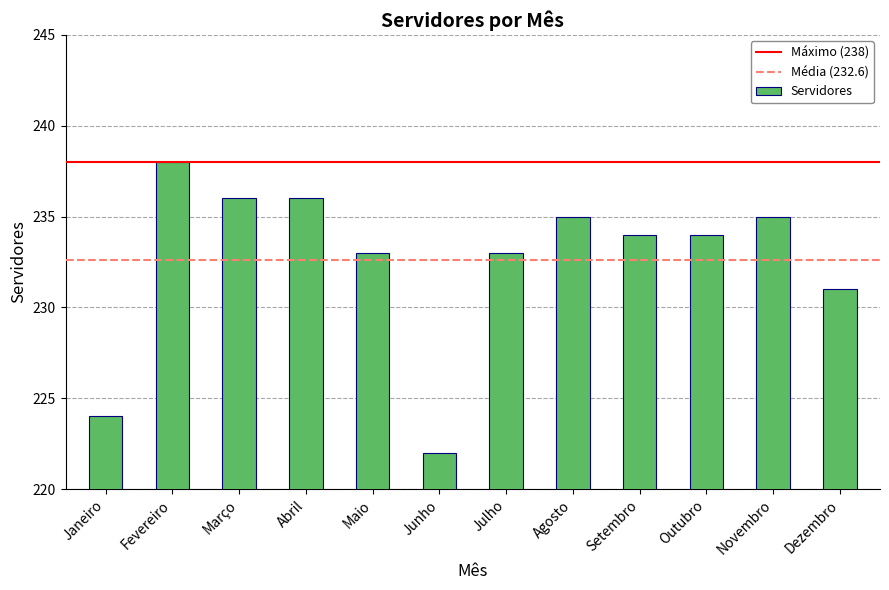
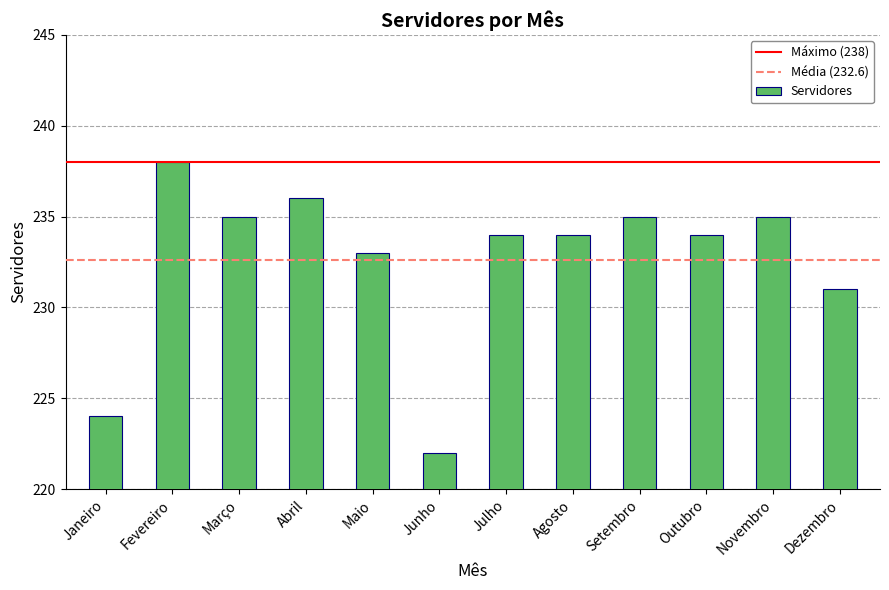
  {
    "Janeiro": 224,
    "Fevereiro": 238,
-   "Março": 236,
+   "Março": 235,
    "Abril": 236,
    "Maio": 233,
    "Junho": 222,
-   "Julho": 233,
-   "Agosto": 235,
-   "Setembro": 234,
+   "Julho": 234,
+   "Agosto": 234,
+   "Setembro": 235,
    "Outubro": 234,
    "Novembro": 235,
    "Dezembro": 231
  }
